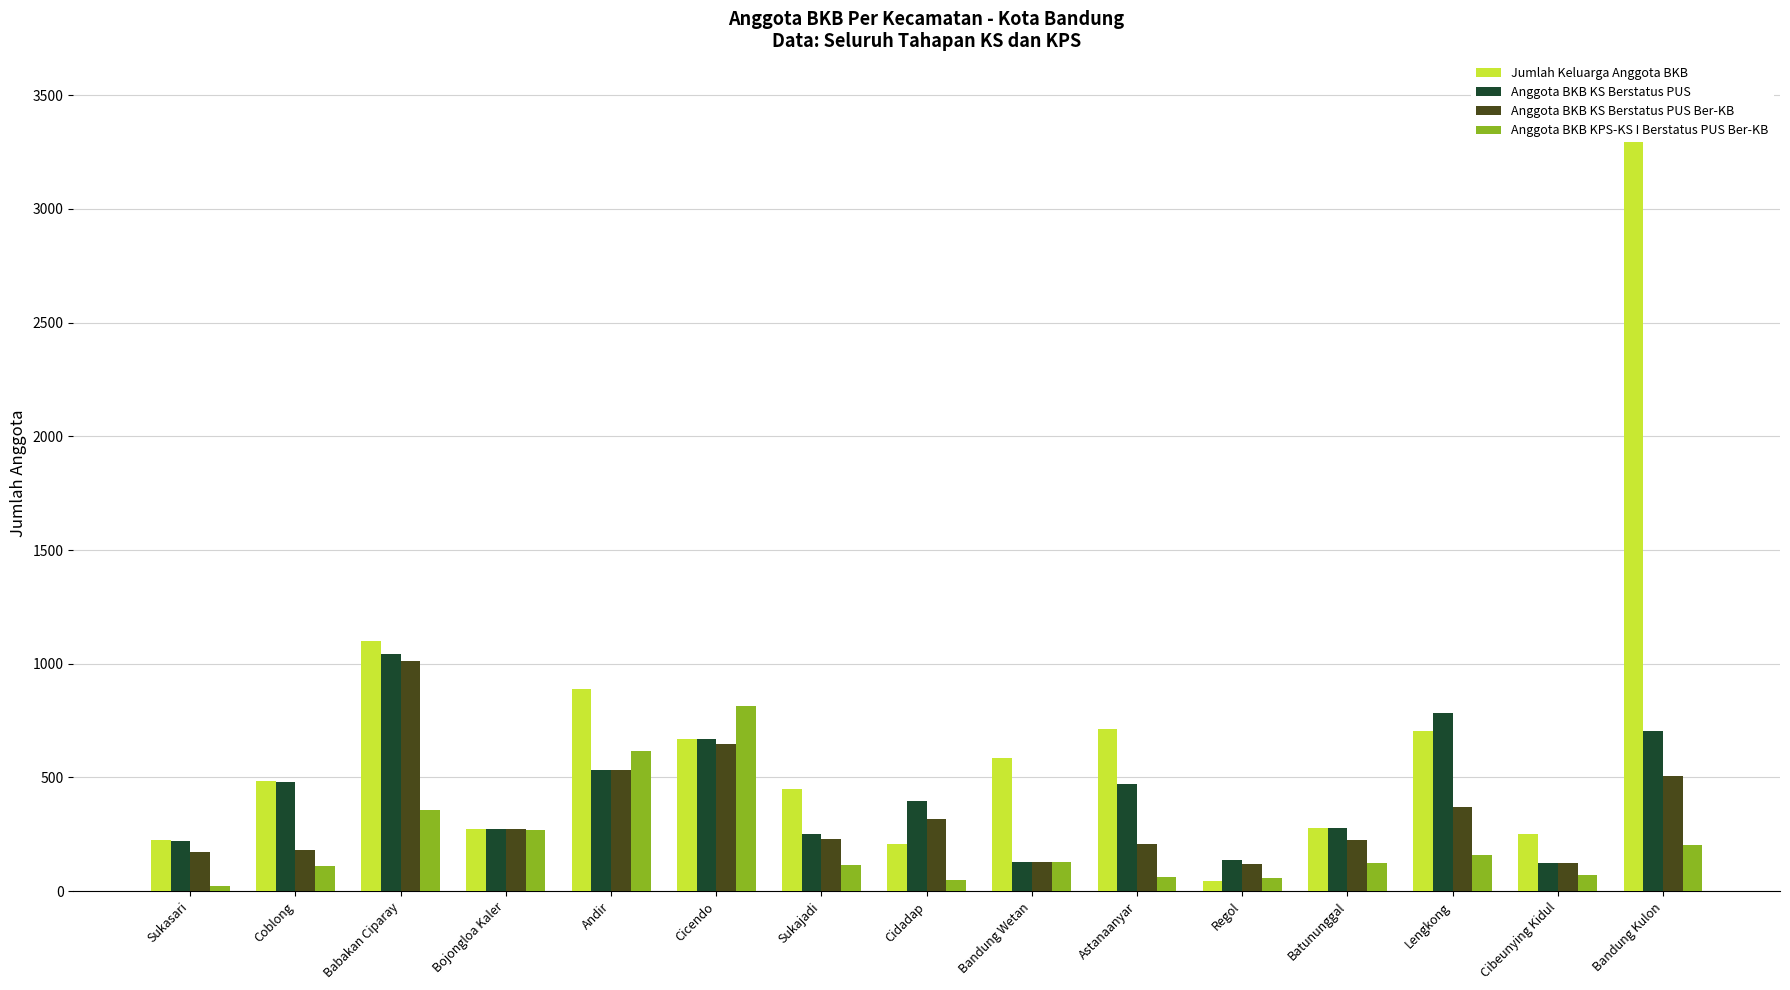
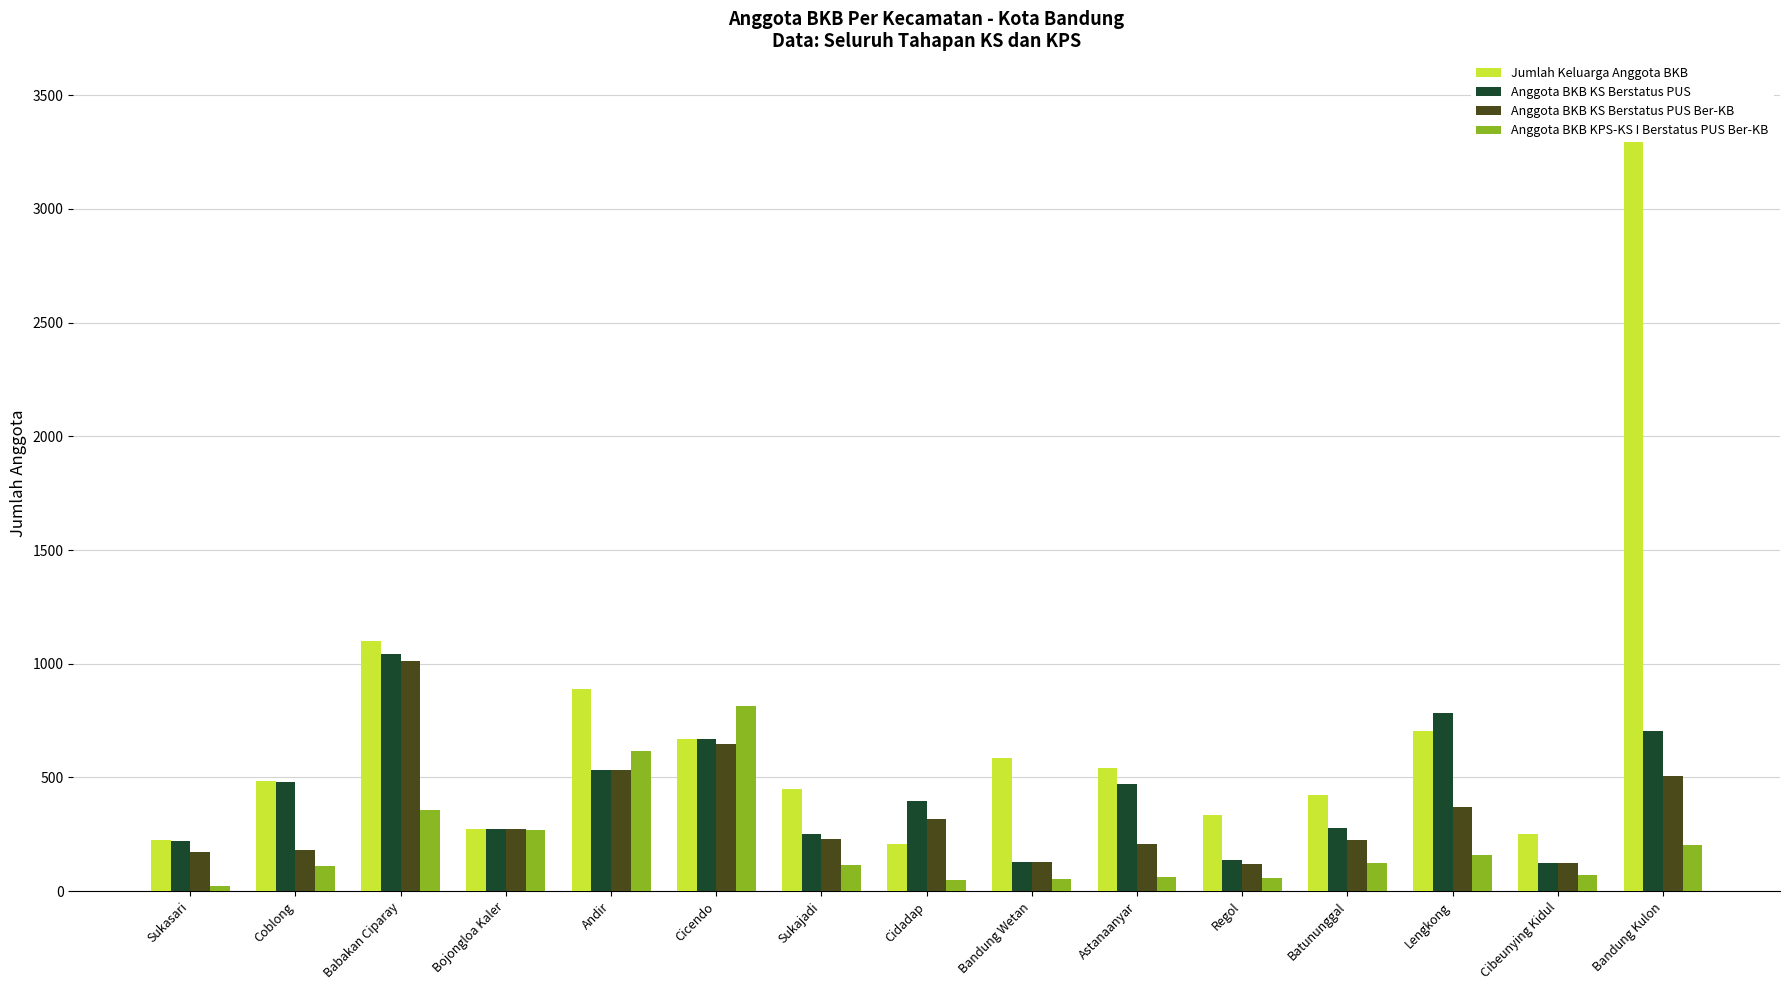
  {
    "Jumlah Keluarga Anggota BKB": {
      "Sukasari": 230,
      "Coblong": 480,
      "Babakan Ciparay": 1100,
      "Bojongloa Kaler": 280,
      "Andir": 890,
      "Cicendo": 670,
      "Sukajadi": 450,
      "Cidadap": 210,
      "Bandung Wetan": 580,
-     "Astanaanyar": 720,
-     "Regol": 40,
-     "Batununggal": 280,
+     "Astanaanyar": 540,
+     "Regol": 330,
+     "Batununggal": 420,
      "Lengkong": 700,
      "Cibeunying Kidul": 250
    },
    "Anggota BKB KPS-KS I Berstatus PUS Ber-KB": {
      "Sukasari": 20,
      "Coblong": 110,
      "Babakan Ciparay": 360,
      "Bojongloa Kaler": 270,
      "Andir": 620,
      "Cicendo": 820,
      "Sukajadi": 120,
      "Cidadap": 50,
-     "Bandung Wetan": 130,
+     "Bandung Wetan": 50,
      "Astanaanyar": 60,
      "Regol": 60,
      "Batununggal": 120,
      "Lengkong": 160,
      "Cibeunying Kidul": 70,
      "Bandung Kulon": 200
    }
  }
